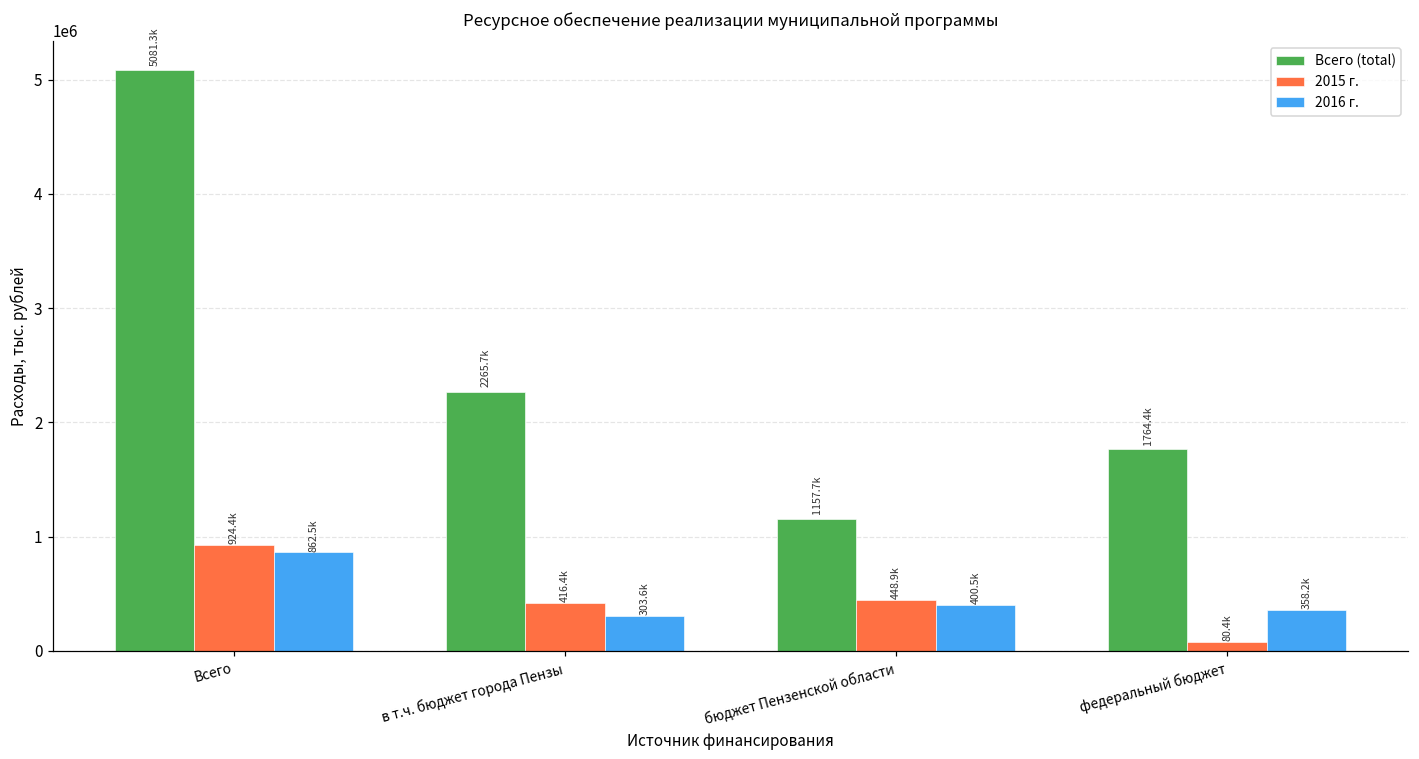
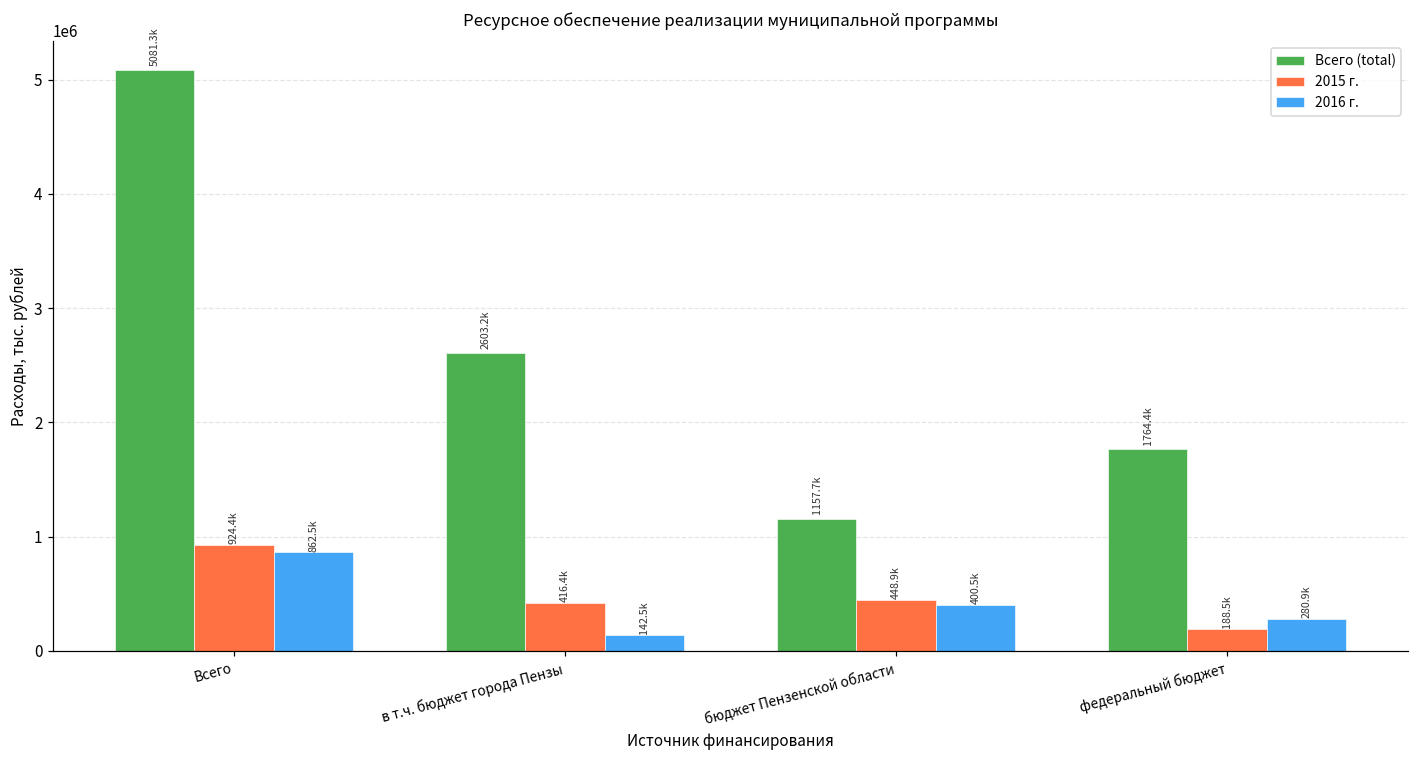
  {
    "Всего (total)": {
      "Всего": "5081.3k",
-     "в т.ч. бюджет города Пензы": "2265.7k",
+     "в т.ч. бюджет города Пензы": "2603.2k",
      "бюджет Пензенской области": "1157.7k",
      "федеральный бюджет": "1764.4k"
    },
    "2015 г.": {
      "Всего": "924.4k",
      "в т.ч. бюджет города Пензы": "416.4k",
      "бюджет Пензенской области": "448.9k",
-     "федеральный бюджет": "80.4k"
+     "федеральный бюджет": "188.5k"
    },
    "2016 г.": {
      "Всего": "862.5k",
-     "в т.ч. бюджет города Пензы": "303.6k",
+     "в т.ч. бюджет города Пензы": "142.5k",
      "бюджет Пензенской области": "400.5k",
-     "федеральный бюджет": "358.2k"
+     "федеральный бюджет": "280.9k"
    }
  }
